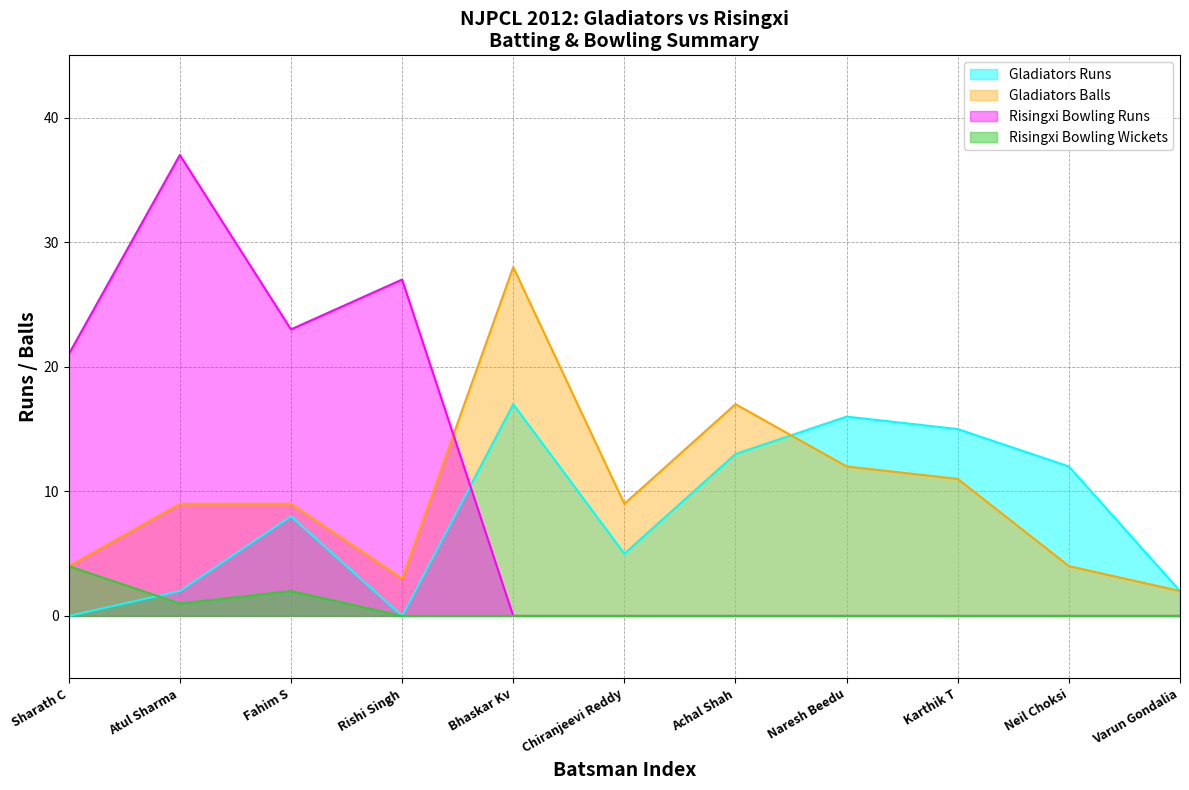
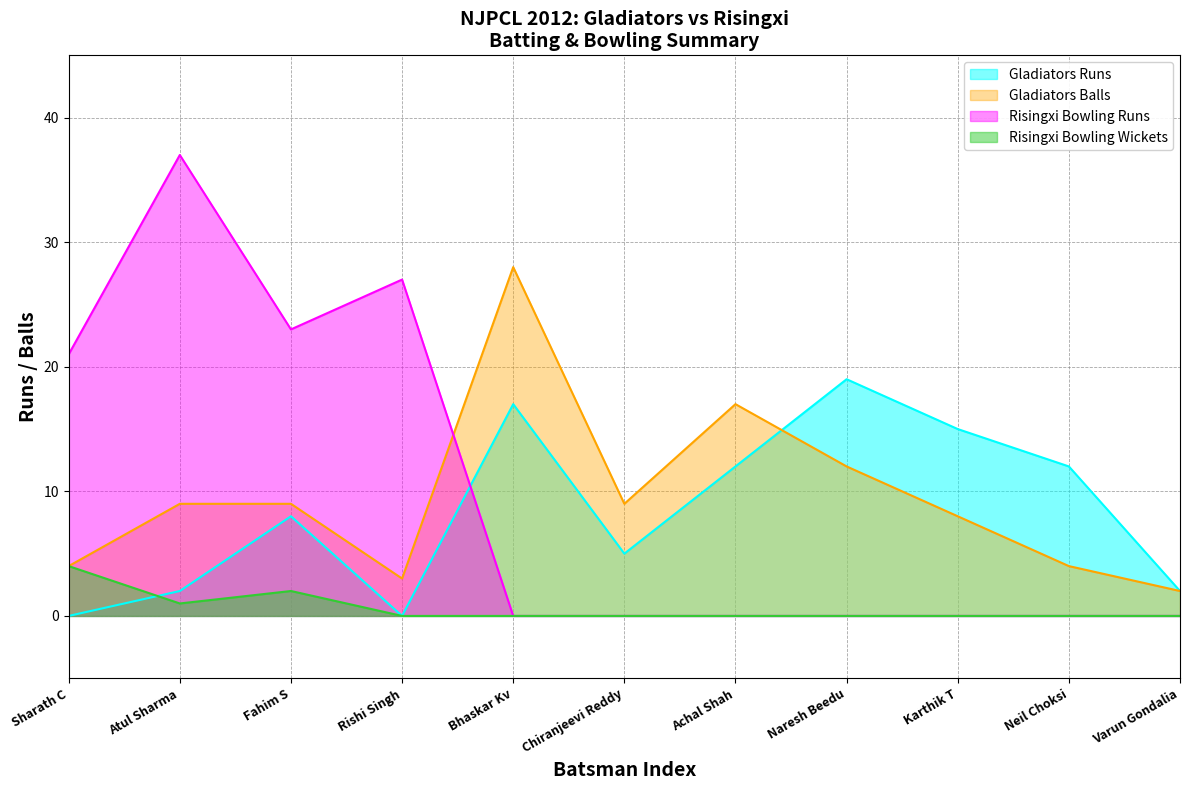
  {
    "Gladiators Runs": {
      "Sharath C": 0,
      "Atul Sharma": 2,
      "Fahim S": 8,
      "Bhaskar Kv": 17,
      "Chiranjeevi Reddy": 5,
-     "Achal Shah": 13,
-     "Naresh Beedu": 16,
+     "Achal Shah": 12,
+     "Naresh Beedu": 19,
      "Karthik T": 15,
      "Neil Choksi": 12
    },
    "Gladiators Balls": {
      "Atul Sharma": 9,
      "Fahim S": 9,
      "Rishi Singh": 3,
      "Bhaskar Kv": 28,
      "Chiranjeevi Reddy": 9,
      "Achal Shah": 17,
      "Naresh Beedu": 12,
-     "Karthik T": 11,
+     "Karthik T": 8,
      "Neil Choksi": 4
    },
    "Risingxi Bowling Runs": {
      "Sharath C": 21,
      "Atul Sharma": 37,
      "Fahim S": 23,
      "Rishi Singh": 27
    },
    "Risingxi Bowling Wickets": {
      "Atul Sharma": 1,
      "Fahim S": 2
    }
  }
